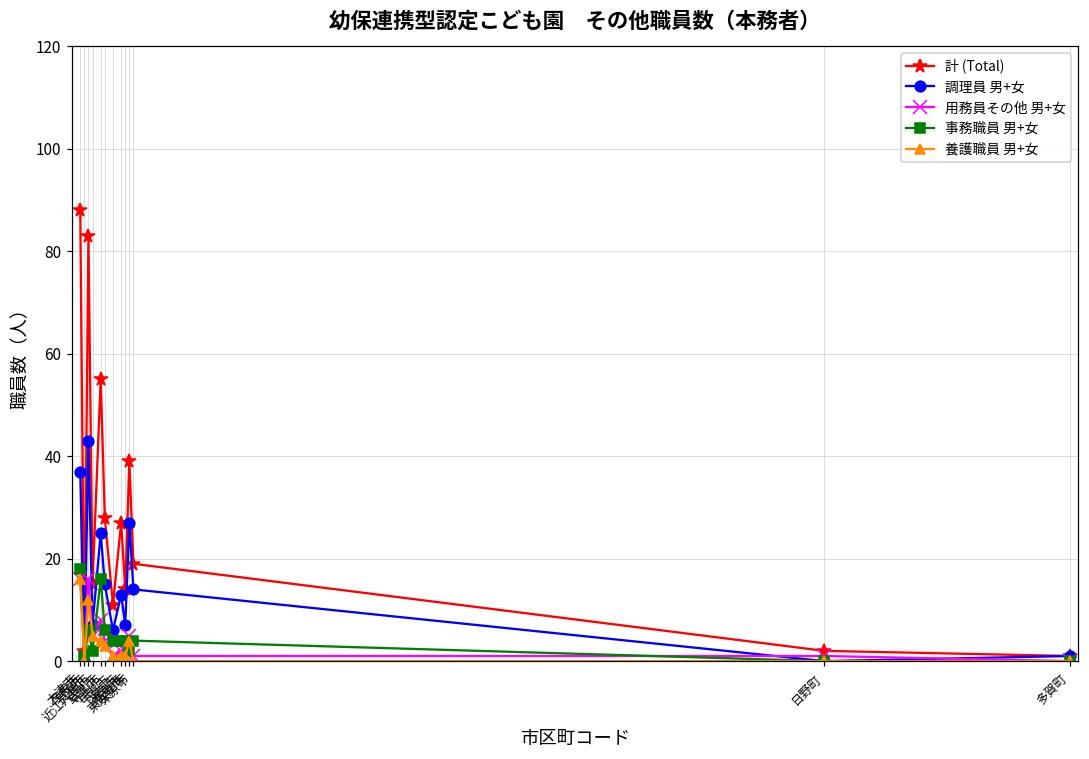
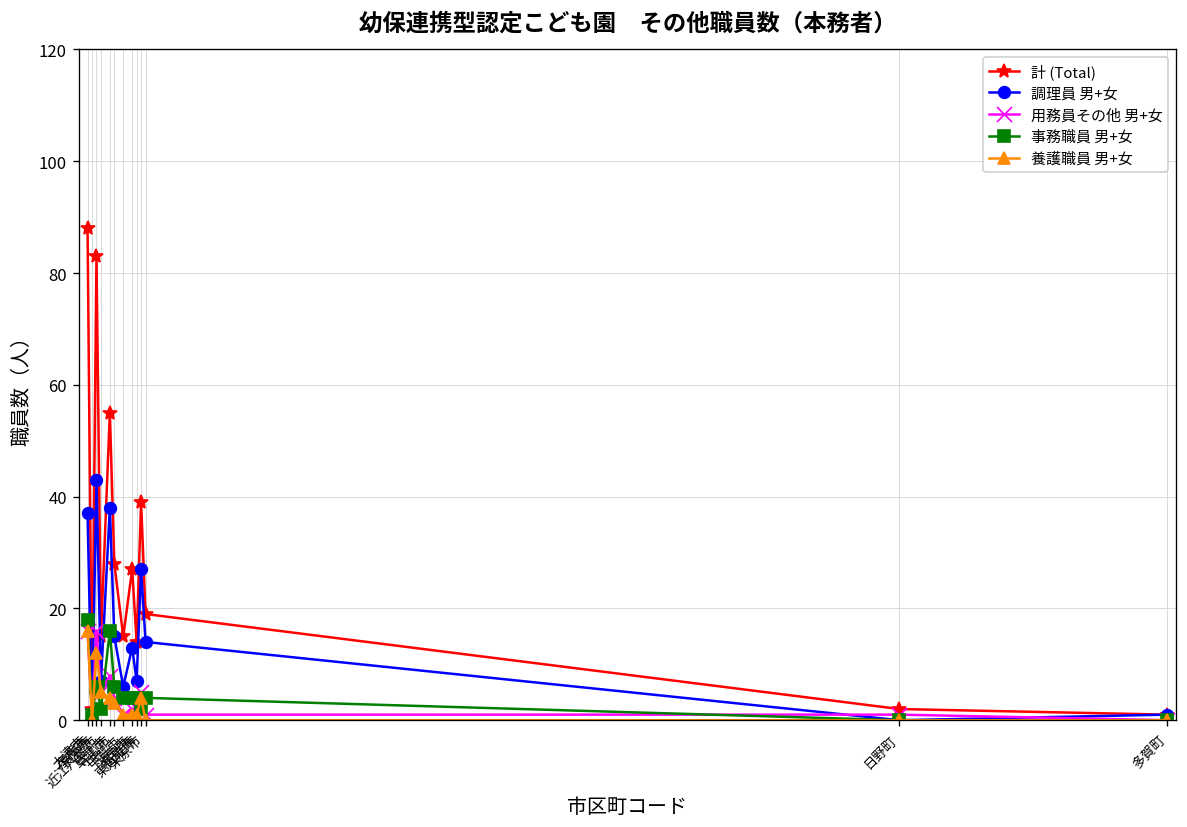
  {
    "計 (Total)": {
      "大津市": 88,
      "彦根市": 2,
      "長浜市": 83,
      "近江八幡市": 15,
      "草津市": 55,
      "守山市": 28,
-     "甲賀市": 11,
+     "甲賀市": 15,
      "湖南市": 27,
      "高島市": 14,
      "東近江市": 39,
      "米原市": 19,
      "日野町": 2
    },
    "調理員 男+女": {
      "大津市": 37,
      "長浜市": 43,
      "近江八幡市": 7,
-     "草津市": 25,
+     "草津市": 38,
      "守山市": 15,
      "甲賀市": 6,
      "湖南市": 13,
      "高島市": 7,
      "東近江市": 27,
      "米原市": 14
    },
    "用務員その他 男+女": {
      "長浜市": 16,
      "草津市": 8,
      "守山市": 4,
      "湖南市": 2,
      "高島市": 2,
      "東近江市": 5,
      "米原市": 1,
      "日野町": 1
    },
    "事務職員 男+女": {
      "大津市": 18,
      "長浜市": 6,
      "近江八幡市": 2,
      "草津市": 16,
      "守山市": 6,
      "甲賀市": 4,
      "湖南市": 4,
      "高島市": 4,
      "東近江市": 2,
      "米原市": 4
    },
    "養護職員 男+女": {
      "長浜市": 12,
      "草津市": 4,
      "守山市": 3,
      "湖南市": 1,
      "高島市": 1,
      "東近江市": 4,
      "米原市": 0
    }
  }
